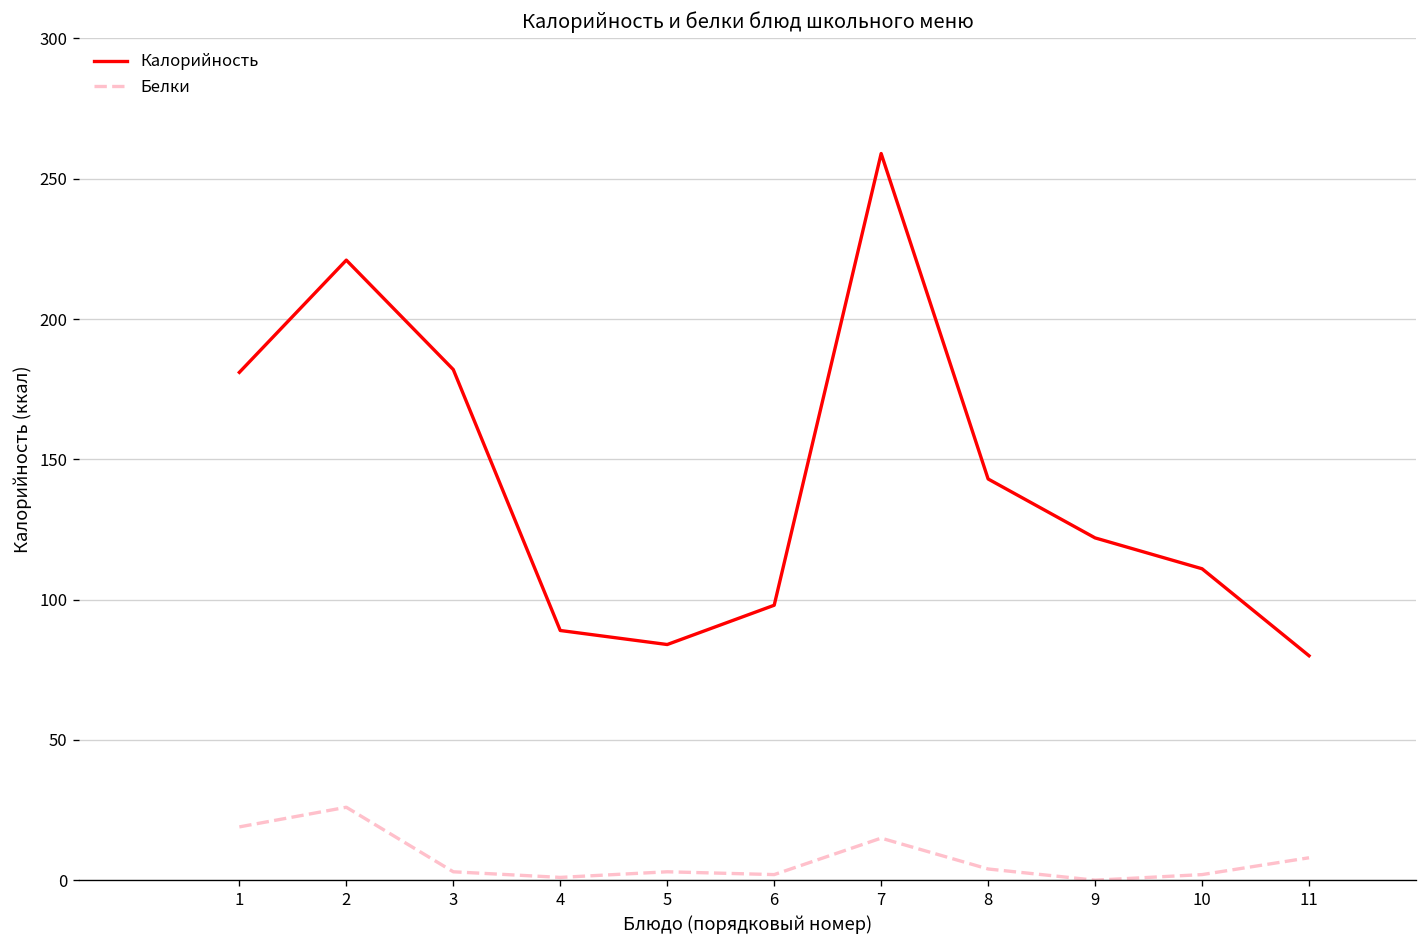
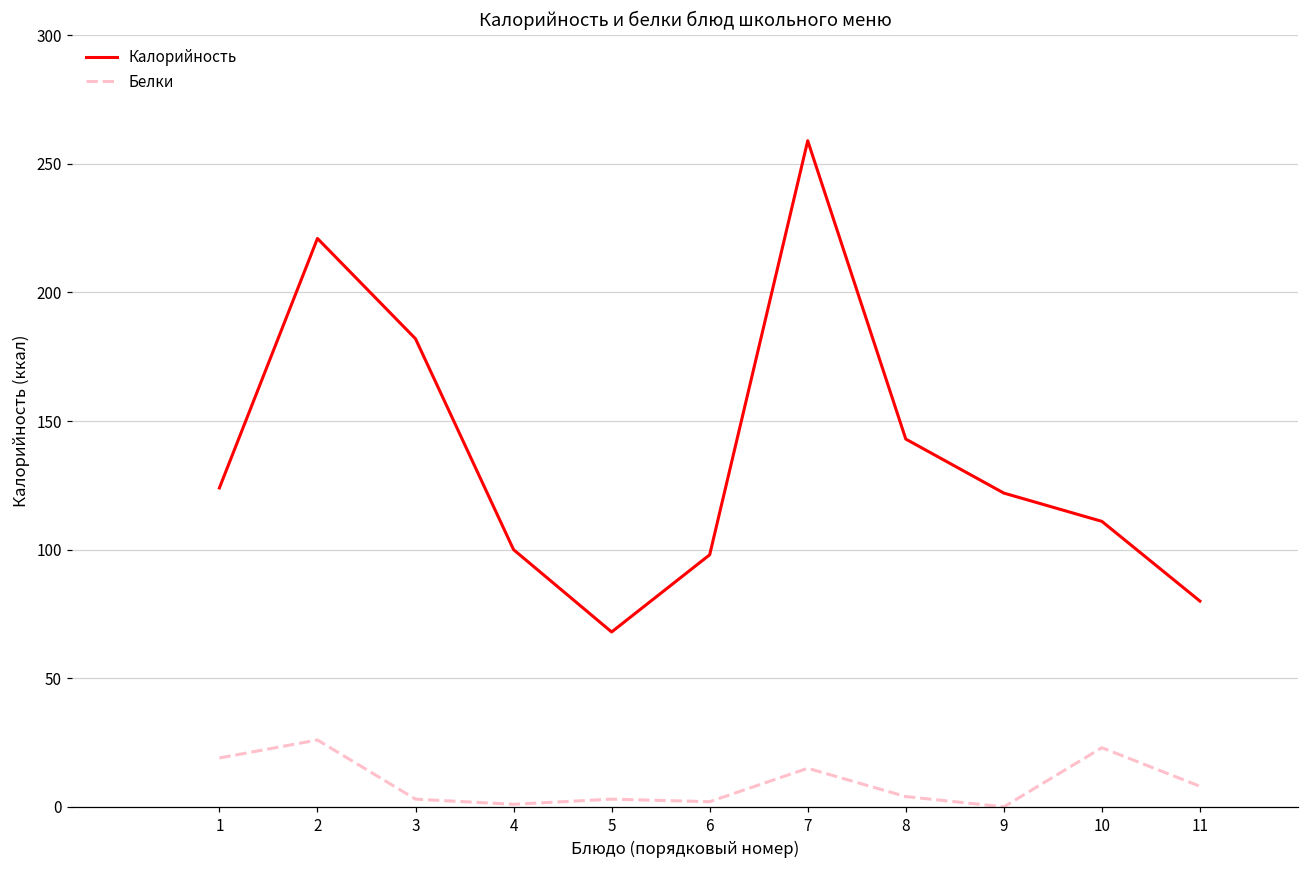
  {
    "Калорийность": {
-     "1": 181,
+     "1": 124,
      "2": 221,
      "3": 182,
-     "4": 89,
-     "5": 84,
+     "4": 100,
+     "5": 68,
      "6": 98,
      "7": 259,
      "8": 143,
      "9": 122,
      "10": 111,
      "11": 80
    },
    "Белки": {
      "1": 19,
      "2": 26,
      "3": 3,
      "4": 1,
      "5": 3,
      "6": 2,
      "7": 15,
      "8": 4,
      "9": 0,
-     "10": 2,
+     "10": 23,
      "11": 8
    }
  }
